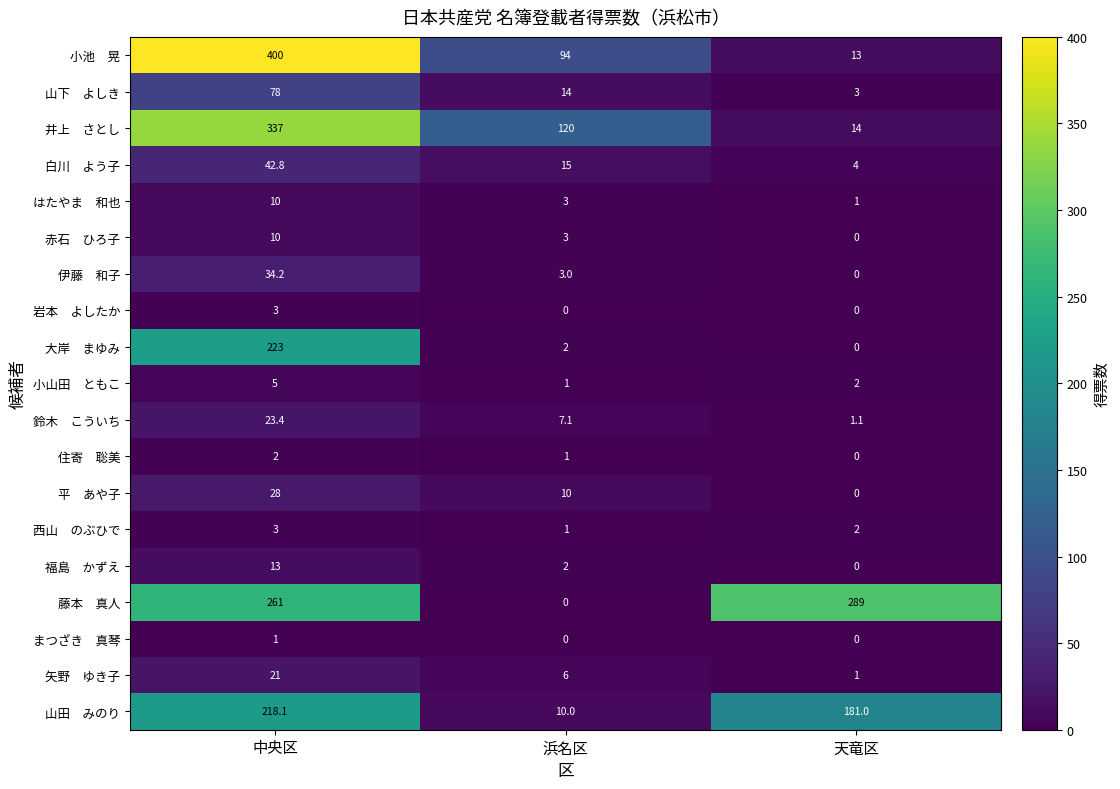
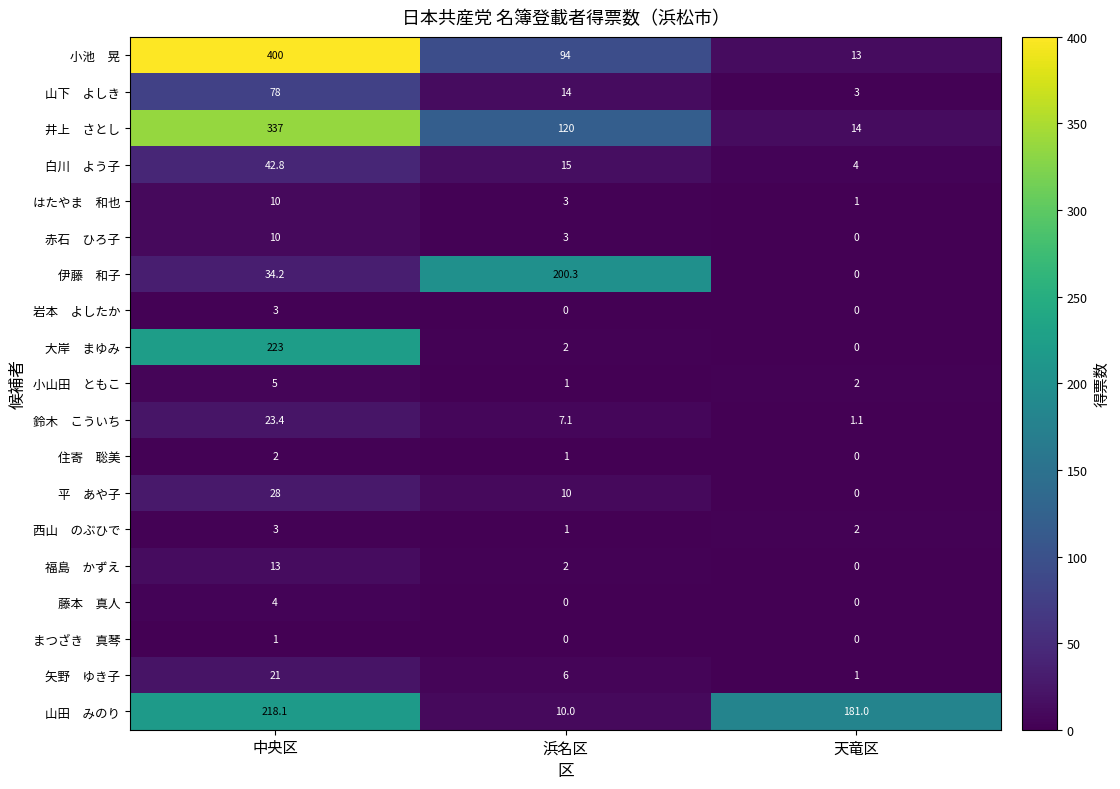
  {
    "小池 晃": {
      "中央区": 400,
      "浜名区": 94,
      "天竜区": 13
    },
    "山下 よしき": {
      "中央区": 78,
      "浜名区": 14,
      "天竜区": 3
    },
    "井上 さとし": {
      "中央区": 337,
      "浜名区": 120,
      "天竜区": 14
    },
    "白川 よう子": {
      "中央区": 42.8,
      "浜名区": 15,
      "天竜区": 4
    },
    "はたやま 和也": {
      "中央区": 10,
      "浜名区": 3,
      "天竜区": 1
    },
    "赤石 ひろ子": {
      "中央区": 10,
      "浜名区": 3,
      "天竜区": 0
    },
    "伊藤 和子": {
      "中央区": 34.2,
-     "浜名区": 3.0,
+     "浜名区": 200.3,
      "天竜区": 0
    },
    "岩本 よしたか": {
      "中央区": 3,
      "浜名区": 0,
      "天竜区": 0
    },
    "大岸 まゆみ": {
      "中央区": 223,
      "浜名区": 2,
      "天竜区": 0
    },
    "小山田 ともこ": {
      "中央区": 5,
      "浜名区": 1,
      "天竜区": 2
    },
    "鈴木 こういち": {
      "中央区": 23.4,
      "浜名区": 7.1,
      "天竜区": 1.1
    },
    "住寄 聡美": {
      "中央区": 2,
      "浜名区": 1,
      "天竜区": 0
    },
    "平 あや子": {
      "中央区": 28,
      "浜名区": 10,
      "天竜区": 0
    },
    "西山 のぶひで": {
      "中央区": 3,
      "浜名区": 1,
      "天竜区": 2
    },
    "福島 かずえ": {
      "中央区": 13,
      "浜名区": 2,
      "天竜区": 0
    },
    "藤本 真人": {
-     "中央区": 261,
+     "中央区": 4,
      "浜名区": 0,
-     "天竜区": 289
+     "天竜区": 0
    },
    "まつざき 真琴": {
      "中央区": 1,
      "浜名区": 0,
      "天竜区": 0
    },
    "矢野 ゆき子": {
      "中央区": 21,
      "浜名区": 6,
      "天竜区": 1
    },
    "山田 みのり": {
      "中央区": 218.1,
      "浜名区": 10.0,
      "天竜区": 181.0
    }
  }
